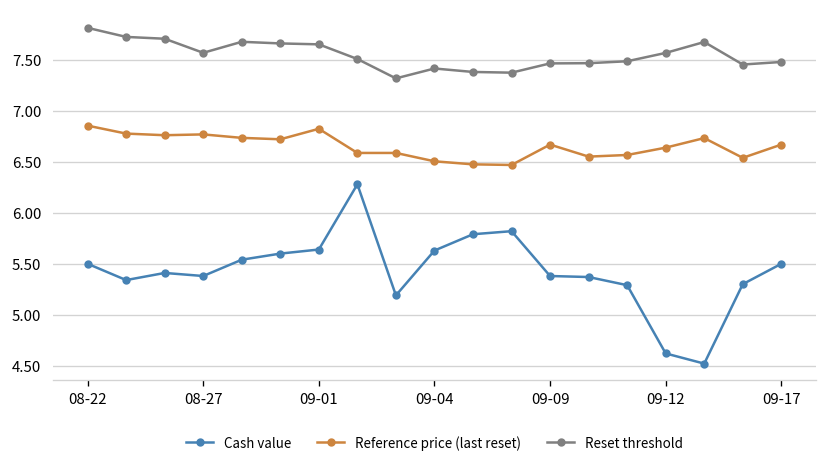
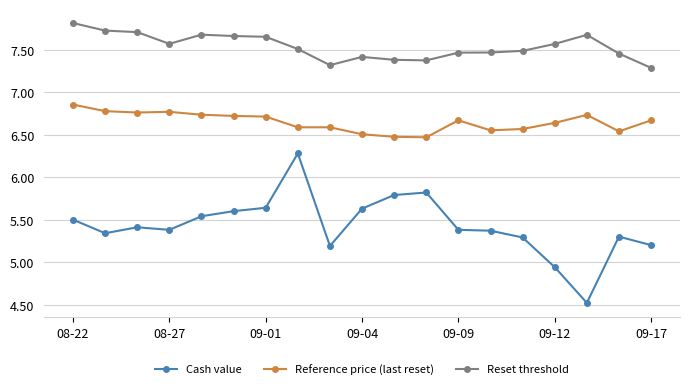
  {
    "Cash value": {
      "08-22": 5.5,
      "08-27": 5.4,
      "09-01": 5.6,
      "09-04": 5.6,
      "09-09": 5.4,
-     "09-12": 4.6,
-     "09-17": 5.5
+     "09-12": 4.9,
+     "09-17": 5.2
    },
    "Reference price (last reset)": {
      "08-22": 6.9,
      "08-27": 6.8,
-     "09-01": 6.8,
+     "09-01": 6.7,
      "09-04": 6.5,
      "09-09": 6.7,
      "09-12": 6.6,
      "09-17": 6.7
    },
    "Reset threshold": {
      "08-22": 7.8,
      "08-27": 7.6,
      "09-01": 7.7,
      "09-04": 7.4,
      "09-09": 7.5,
      "09-12": 7.6,
-     "09-17": 7.5
+     "09-17": 7.3
    }
  }
